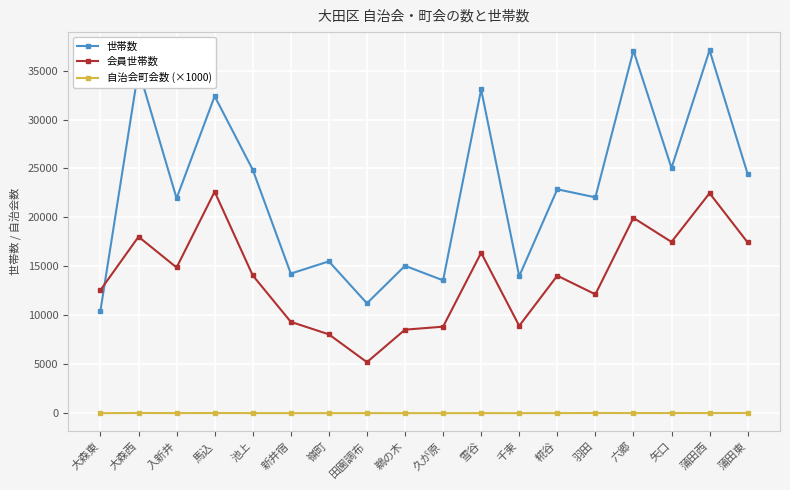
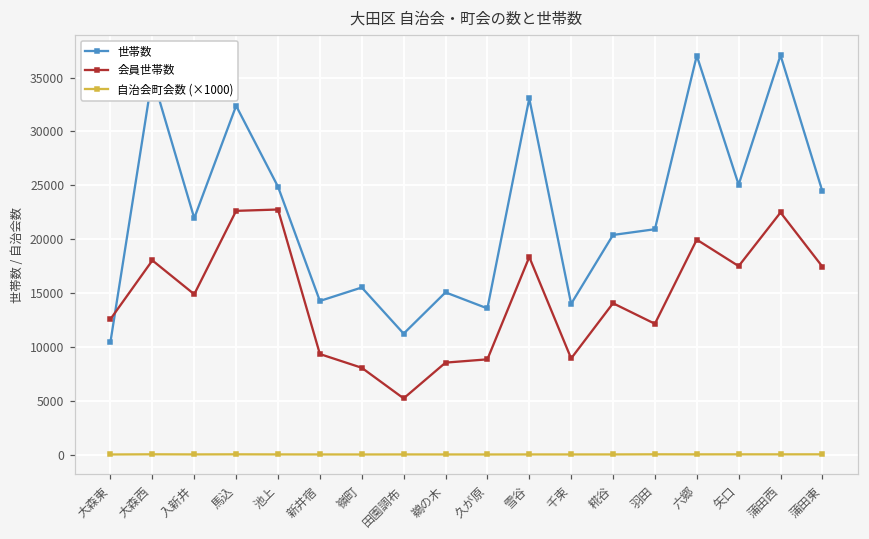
  {
    "世帯数": {
      "大森東": 10000,
      "入新井": 22000,
      "馬込": 32000,
      "池上": 25000,
      "新井宿": 14000,
      "嶺町": 16000,
      "田園調布": 11000,
      "鵜の木": 15000,
      "久が原": 14000,
      "雪谷": 33000,
      "千束": 14000,
-     "糀谷": 23000,
-     "羽田": 22000,
+     "糀谷": 20000,
+     "羽田": 21000,
      "六郷": 37000,
      "矢口": 25000,
      "蒲田西": 37000,
      "蒲田東": 24000
    },
    "会員世帯数": {
      "大森東": 13000,
      "大森西": 18000,
      "入新井": 15000,
      "馬込": 23000,
-     "池上": 14000,
+     "池上": 23000,
      "新井宿": 9000,
      "嶺町": 8000,
      "田園調布": 5000,
      "鵜の木": 9000,
      "久が原": 9000,
-     "雪谷": 16000,
+     "雪谷": 18000,
      "千束": 9000,
      "糀谷": 14000,
      "羽田": 12000,
      "六郷": 20000,
      "矢口": 17000,
      "蒲田西": 22000,
      "蒲田東": 17000
    },
    "自治会町会数 (×1000)": {
      "大森東": 0,
      "大森西": 0,
      "入新井": 0,
      "馬込": 0,
      "池上": 0,
      "新井宿": 0,
      "嶺町": 0,
      "田園調布": 0,
      "鵜の木": 0,
      "久が原": 0,
      "雪谷": 0,
      "千束": 0,
      "糀谷": 0,
      "羽田": 0,
      "六郷": 0,
      "矢口": 0,
      "蒲田西": 0,
      "蒲田東": 0
    }
  }
